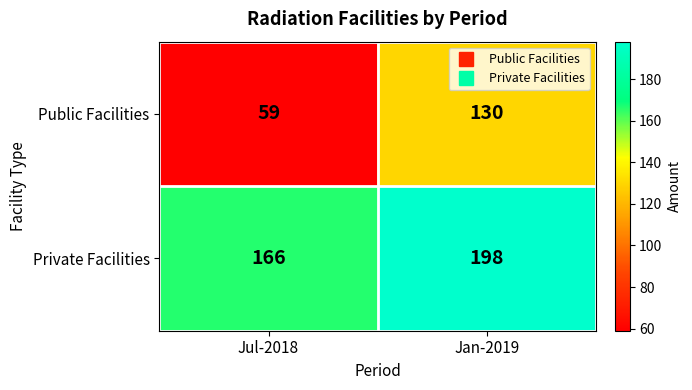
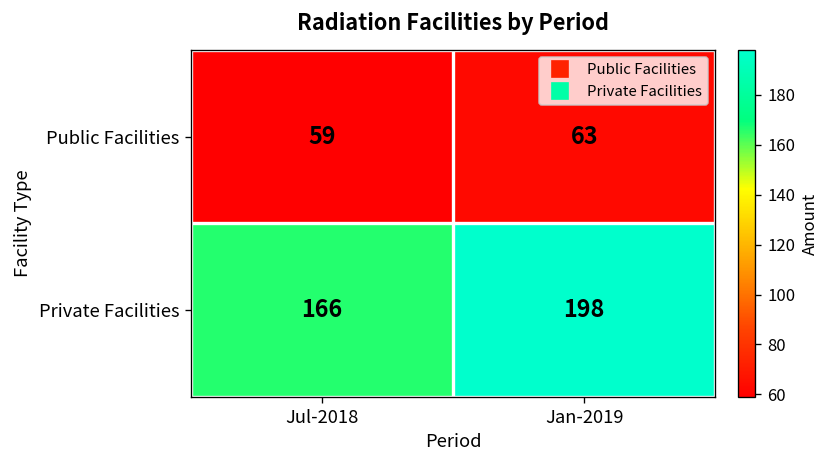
  {
    "Public Facilities": {
      "Jul-2018": 59,
-     "Jan-2019": 130
+     "Jan-2019": 63
    },
    "Private Facilities": {
      "Jul-2018": 166,
      "Jan-2019": 198
    }
  }
